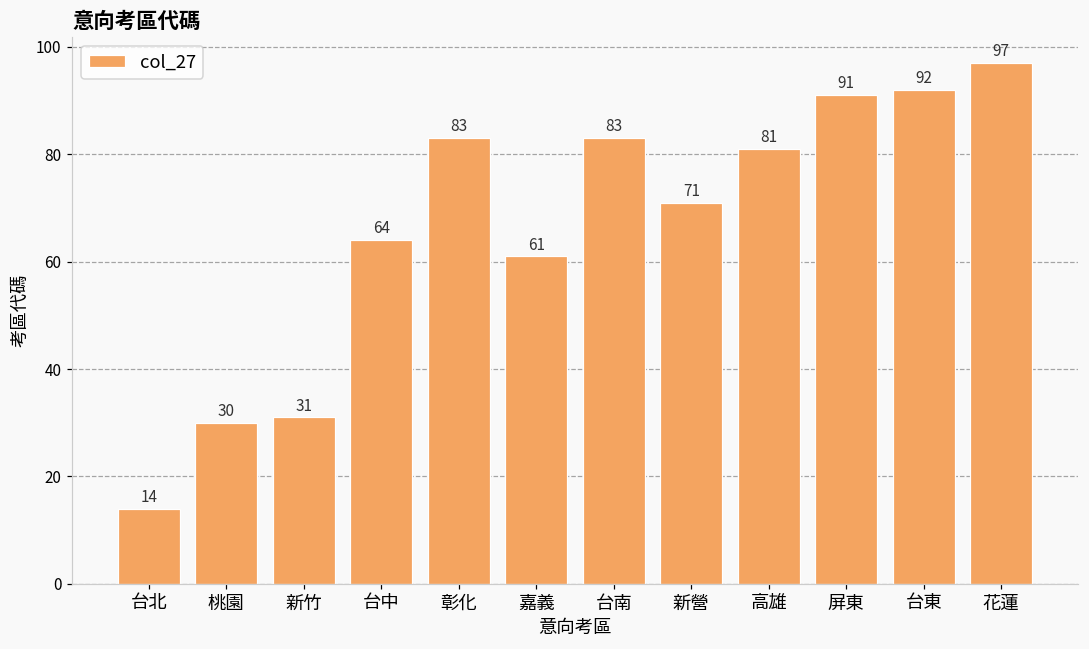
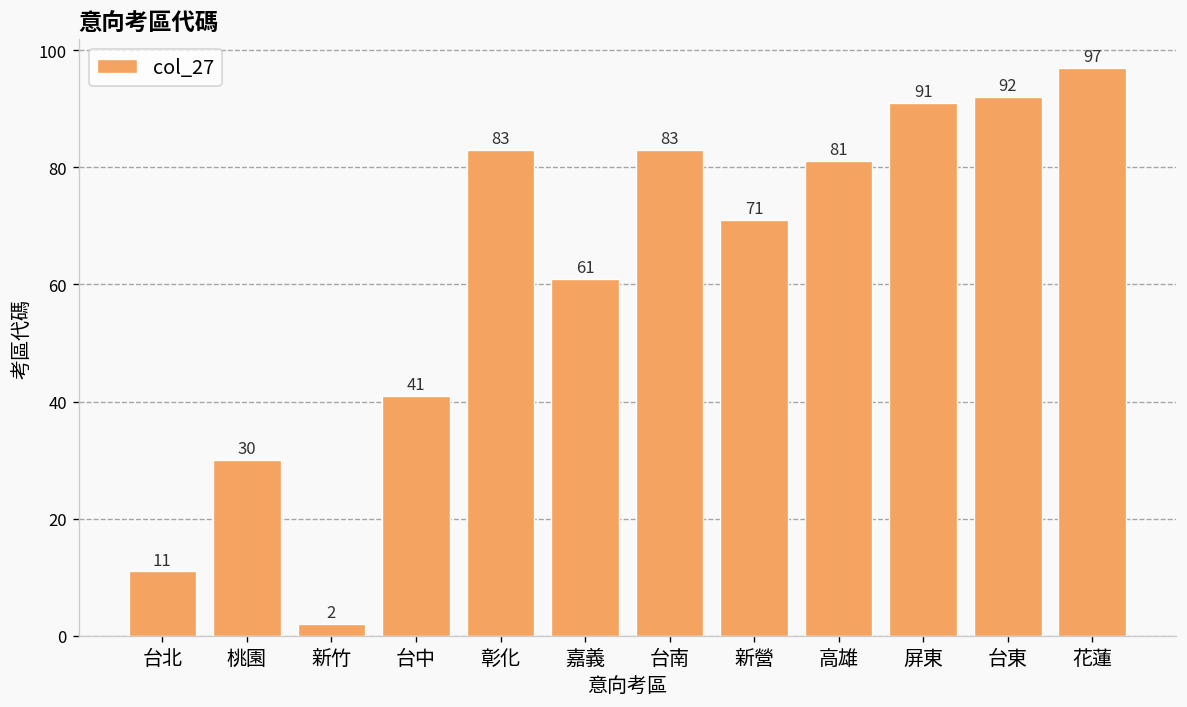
  {
-   "台北": 14,
+   "台北": 11,
    "桃園": 30,
-   "新竹": 31,
-   "台中": 64,
+   "新竹": 2,
+   "台中": 41,
    "彰化": 83,
    "嘉義": 61,
    "台南": 83,
    "新營": 71,
    "高雄": 81,
    "屏東": 91,
    "台東": 92,
    "花蓮": 97
  }
